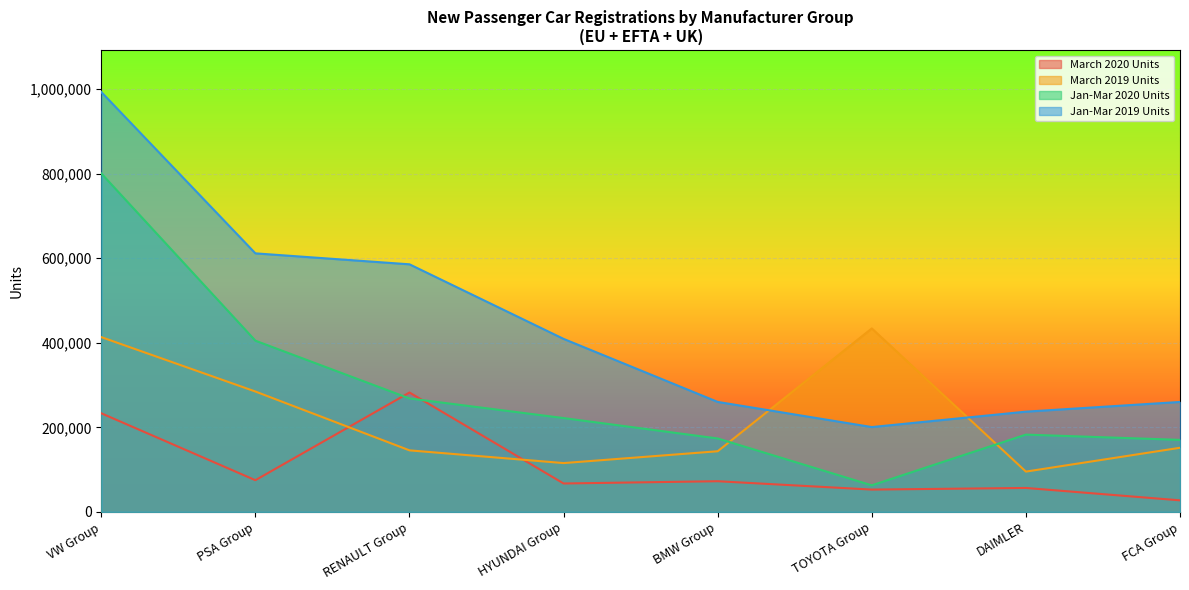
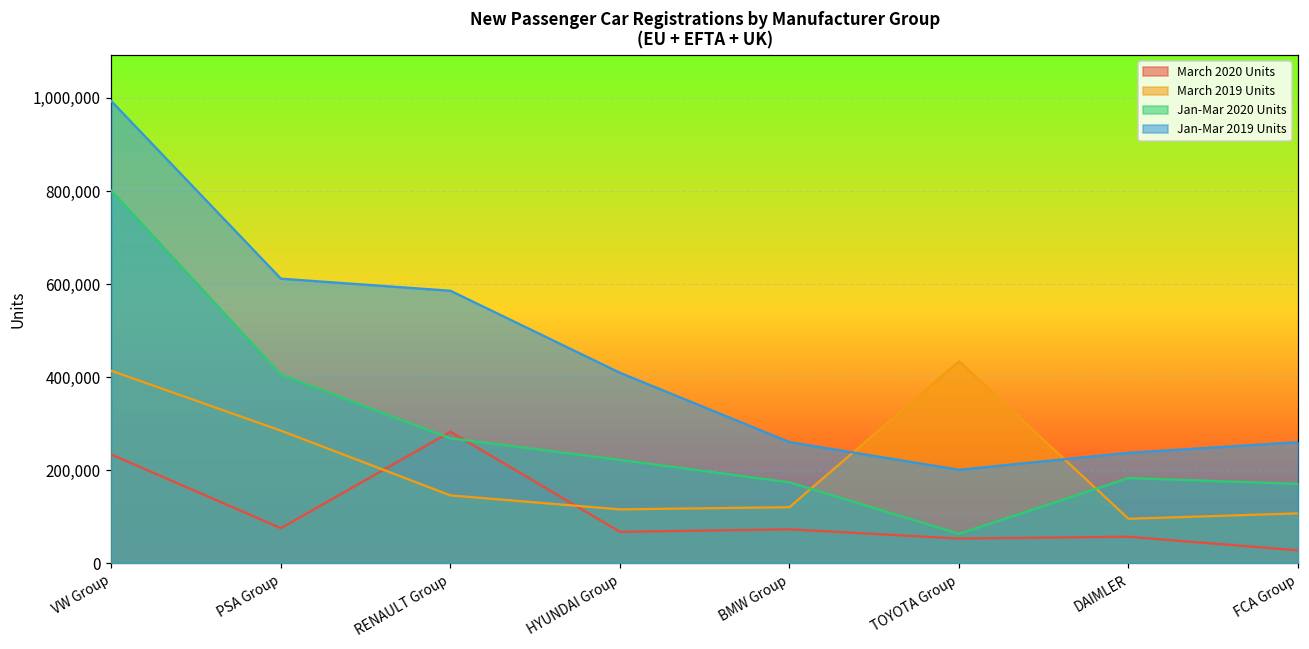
  {
    "March 2020 Units": {
      "VW Group": "230,000",
      "PSA Group": "70,000",
      "RENAULT Group": "280,000",
      "HYUNDAI Group": "70,000",
      "BMW Group": "70,000",
      "TOYOTA Group": "50,000",
      "DAIMLER": "60,000",
      "FCA Group": "30,000"
    },
    "March 2019 Units": {
      "VW Group": "410,000",
      "PSA Group": "280,000",
      "RENAULT Group": "150,000",
      "HYUNDAI Group": "120,000",
-     "BMW Group": "140,000",
+     "BMW Group": "120,000",
      "TOYOTA Group": "430,000",
      "DAIMLER": "100,000",
-     "FCA Group": "150,000"
+     "FCA Group": "110,000"
    },
    "Jan-Mar 2020 Units": {
      "VW Group": "800,000",
      "PSA Group": "400,000",
      "RENAULT Group": "270,000",
      "HYUNDAI Group": "220,000",
      "BMW Group": "170,000",
      "TOYOTA Group": "60,000",
      "DAIMLER": "180,000",
      "FCA Group": "170,000"
    },
    "Jan-Mar 2019 Units": {
      "VW Group": "990,000",
      "PSA Group": "610,000",
      "RENAULT Group": "590,000",
      "HYUNDAI Group": "410,000",
      "BMW Group": "260,000",
      "TOYOTA Group": "200,000",
      "DAIMLER": "240,000",
      "FCA Group": "260,000"
    }
  }
